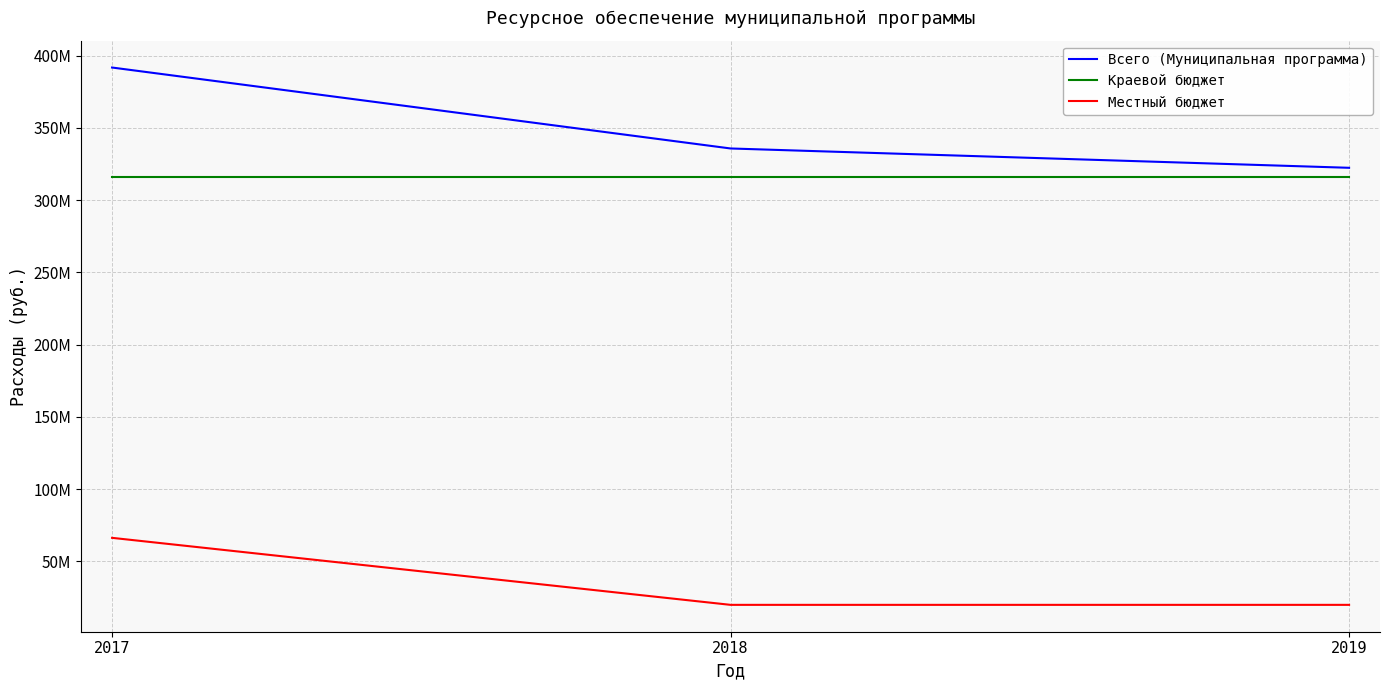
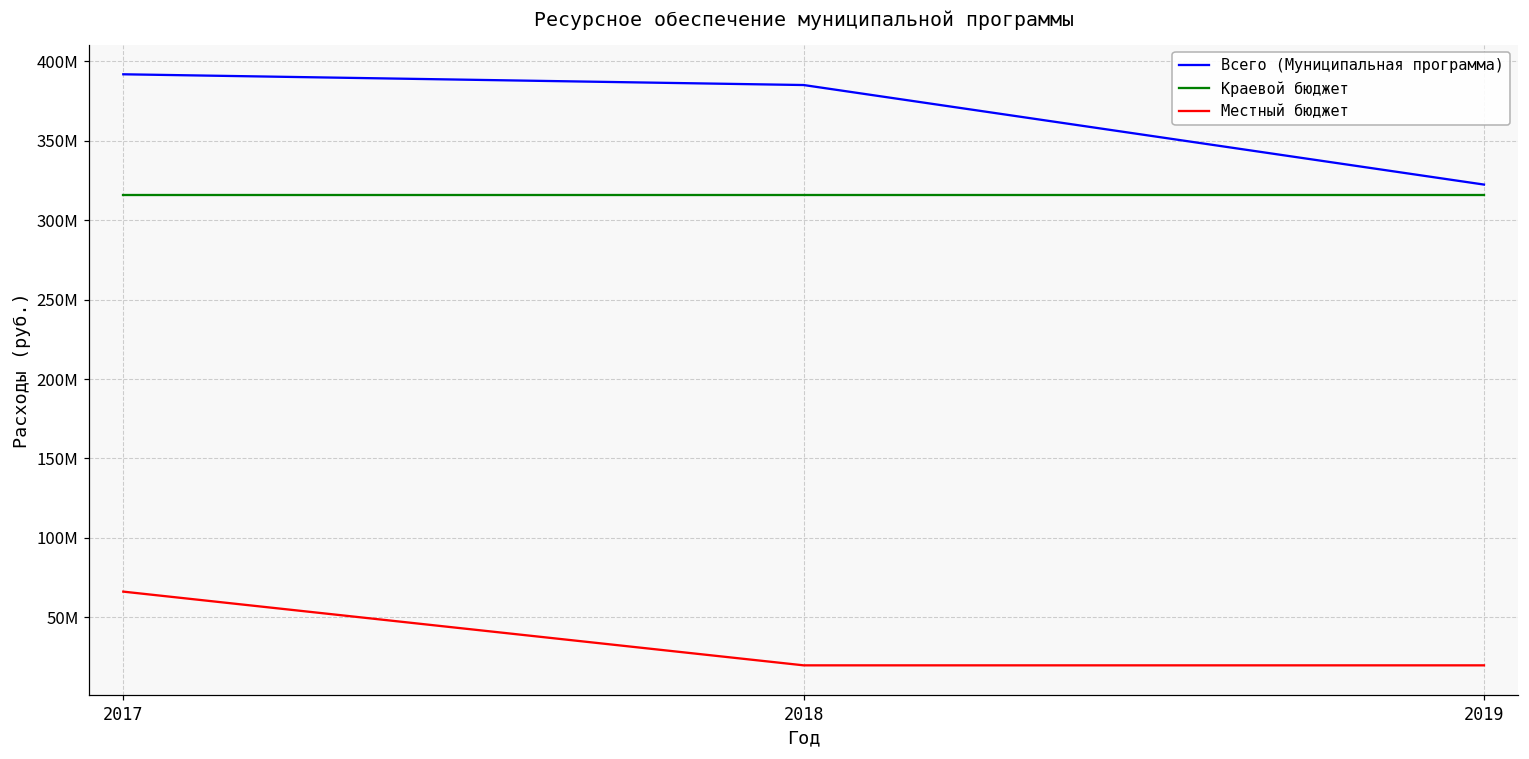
  {
    "Всего (Муниципальная программа)": {
      "2017": 392000000,
-     "2018": 336000000,
+     "2018": 385000000,
      "2019": 322000000
    },
    "Краевой бюджет": {
      "2017": 316000000,
      "2018": 316000000,
      "2019": 316000000
    },
    "Местный бюджет": {
      "2017": 66000000,
      "2018": 20000000,
      "2019": 20000000
    }
  }
